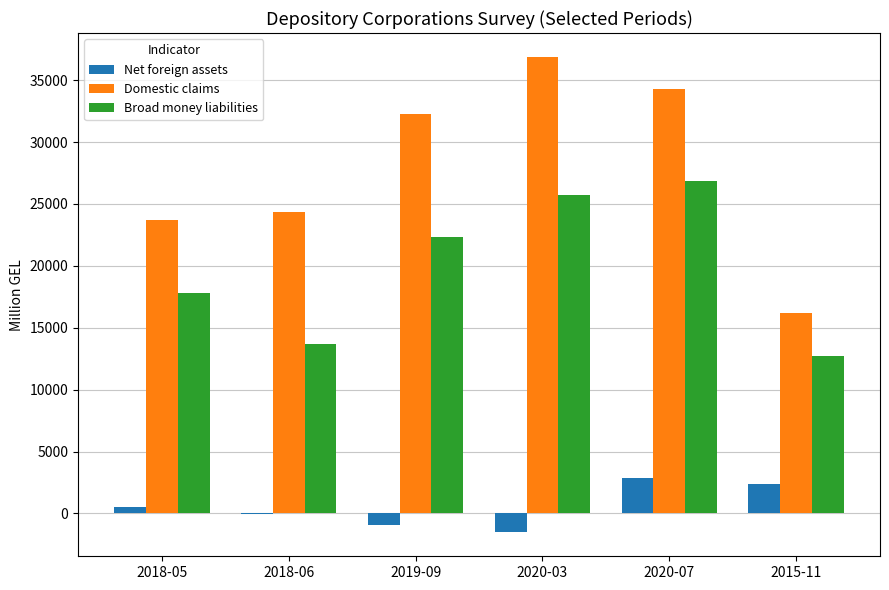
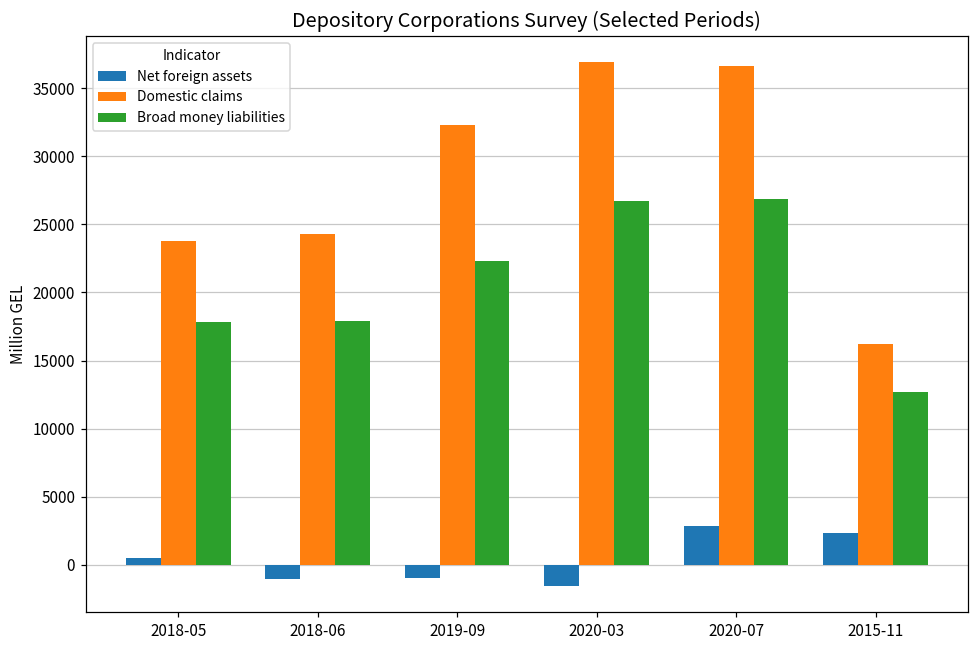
  {
    "Net foreign assets": {
      "2018-05": 500,
-     "2018-06": -100,
+     "2018-06": -1000,
      "2019-09": -1000,
      "2020-03": -1500,
      "2020-07": 2800,
      "2015-11": 2400
    },
    "Domestic claims": {
      "2018-05": 23700,
      "2018-06": 24300,
      "2019-09": 32300,
      "2020-03": 36900,
-     "2020-07": 34300,
+     "2020-07": 36600,
      "2015-11": 16200
    },
    "Broad money liabilities": {
      "2018-05": 17800,
-     "2018-06": 13700,
+     "2018-06": 17900,
      "2019-09": 22300,
-     "2020-03": 25700,
+     "2020-03": 26700,
      "2020-07": 26900,
      "2015-11": 12700
    }
  }
